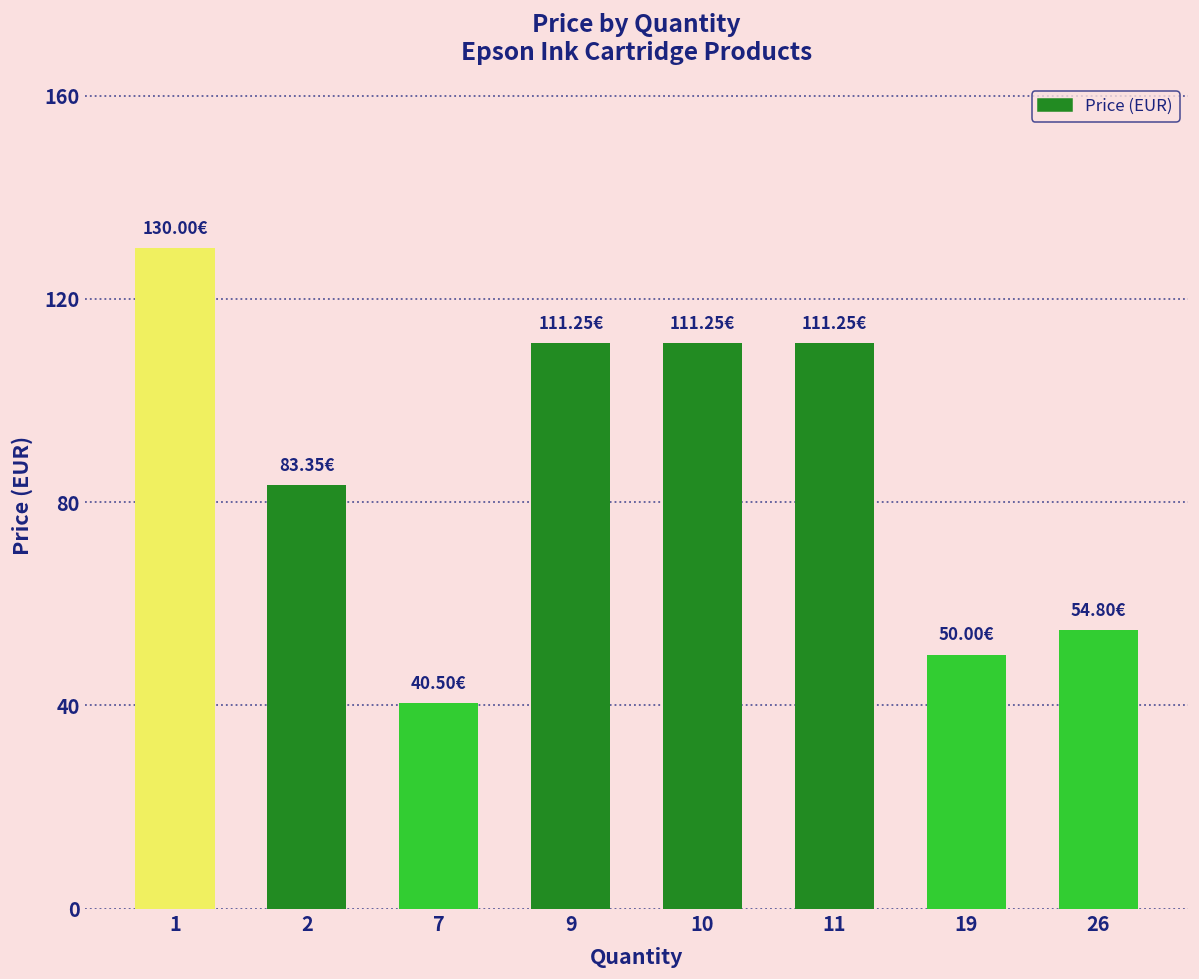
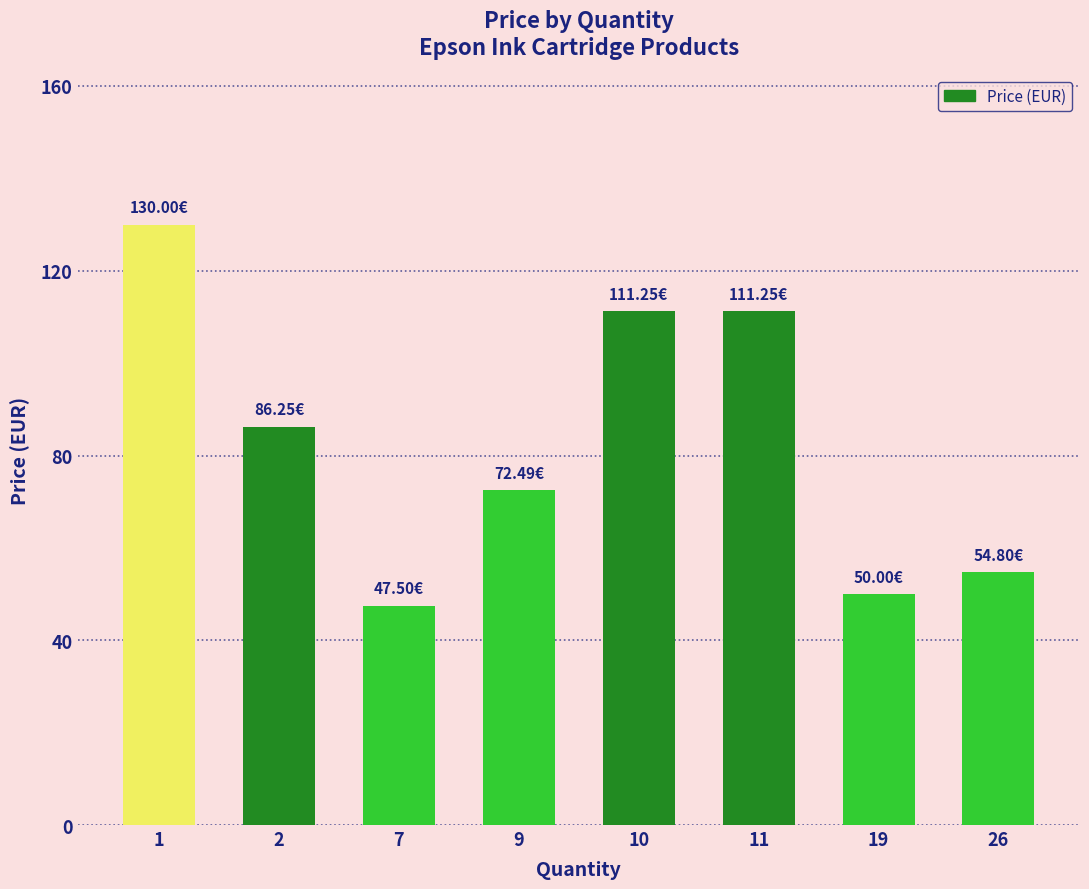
  {
    "1": "130.00€",
-   "2": "83.35€",
-   "7": "40.50€",
-   "9": "111.25€",
+   "2": "86.25€",
+   "7": "47.50€",
+   "9": "72.49€",
    "10": "111.25€",
    "11": "111.25€",
    "19": "50.00€",
    "26": "54.80€"
  }
